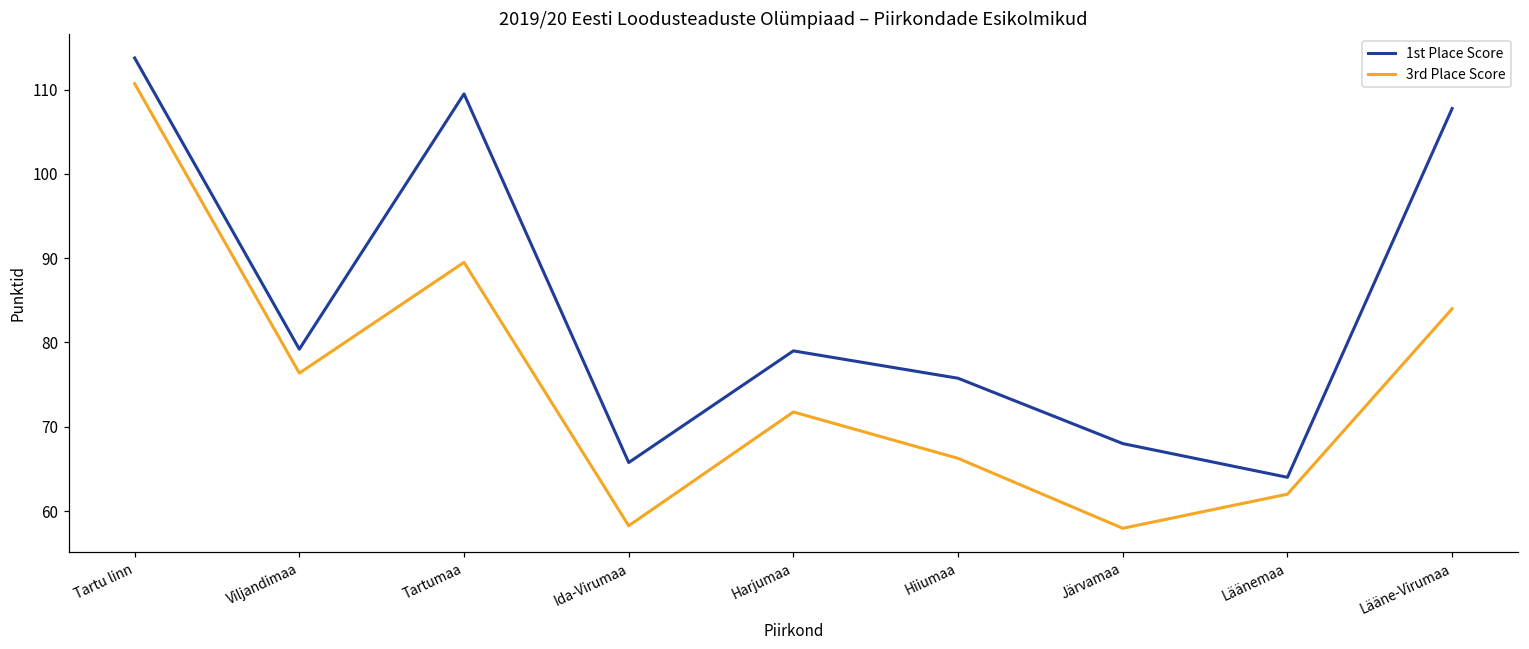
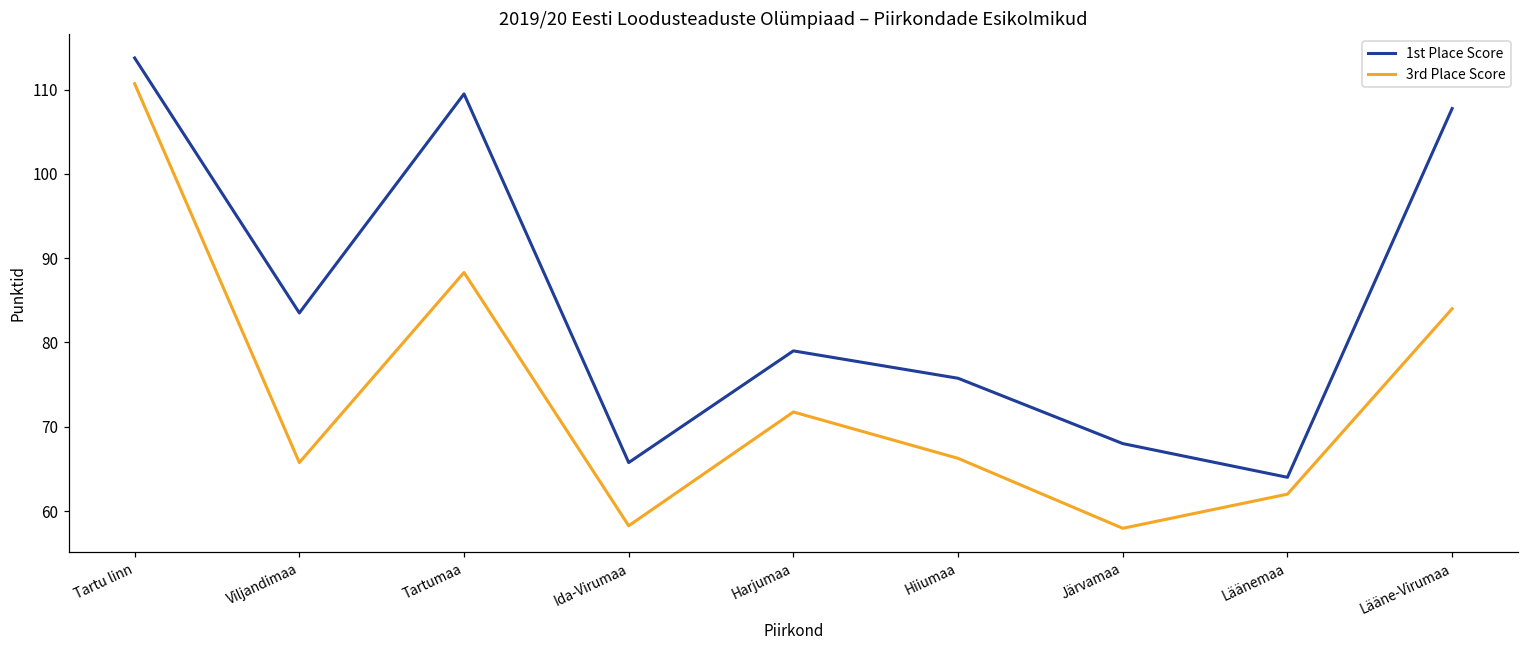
  {
    "1st Place Score": {
      "Tartu linn": 114,
-     "Viljandimaa": 79,
+     "Viljandimaa": 84,
      "Tartumaa": 109,
      "Ida-Virumaa": 66,
      "Harjumaa": 79,
      "Hiiumaa": 76,
      "Järvamaa": 68,
      "Läänemaa": 64,
      "Lääne-Virumaa": 108
    },
    "3rd Place Score": {
      "Tartu linn": 111,
-     "Viljandimaa": 76,
-     "Tartumaa": 90,
+     "Viljandimaa": 66,
+     "Tartumaa": 88,
      "Ida-Virumaa": 58,
      "Harjumaa": 72,
      "Hiiumaa": 66,
      "Järvamaa": 58,
      "Läänemaa": 62,
      "Lääne-Virumaa": 84
    }
  }
